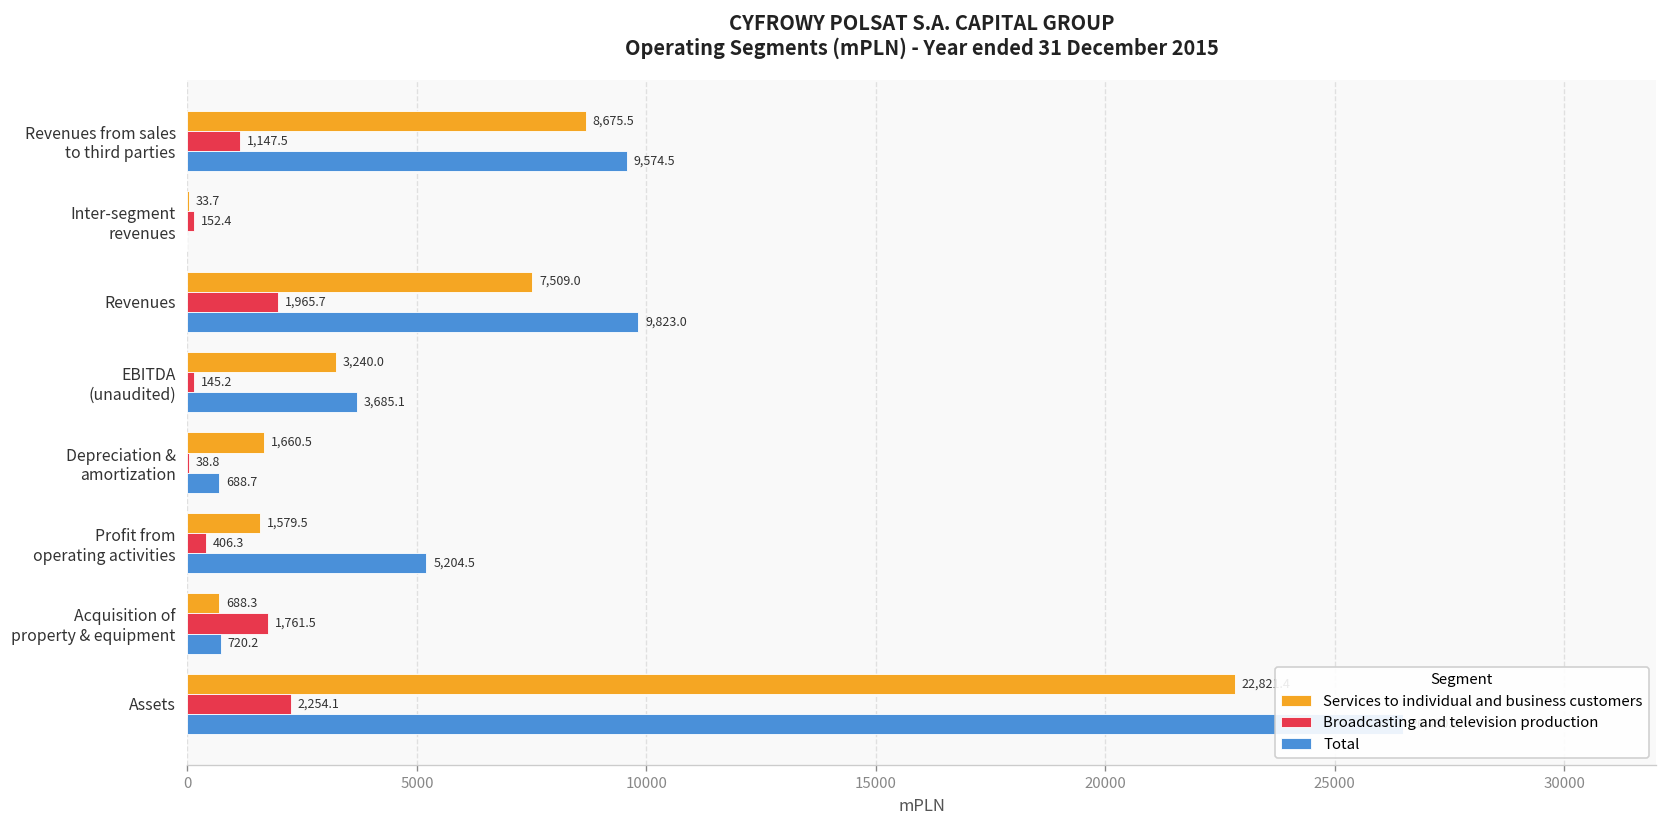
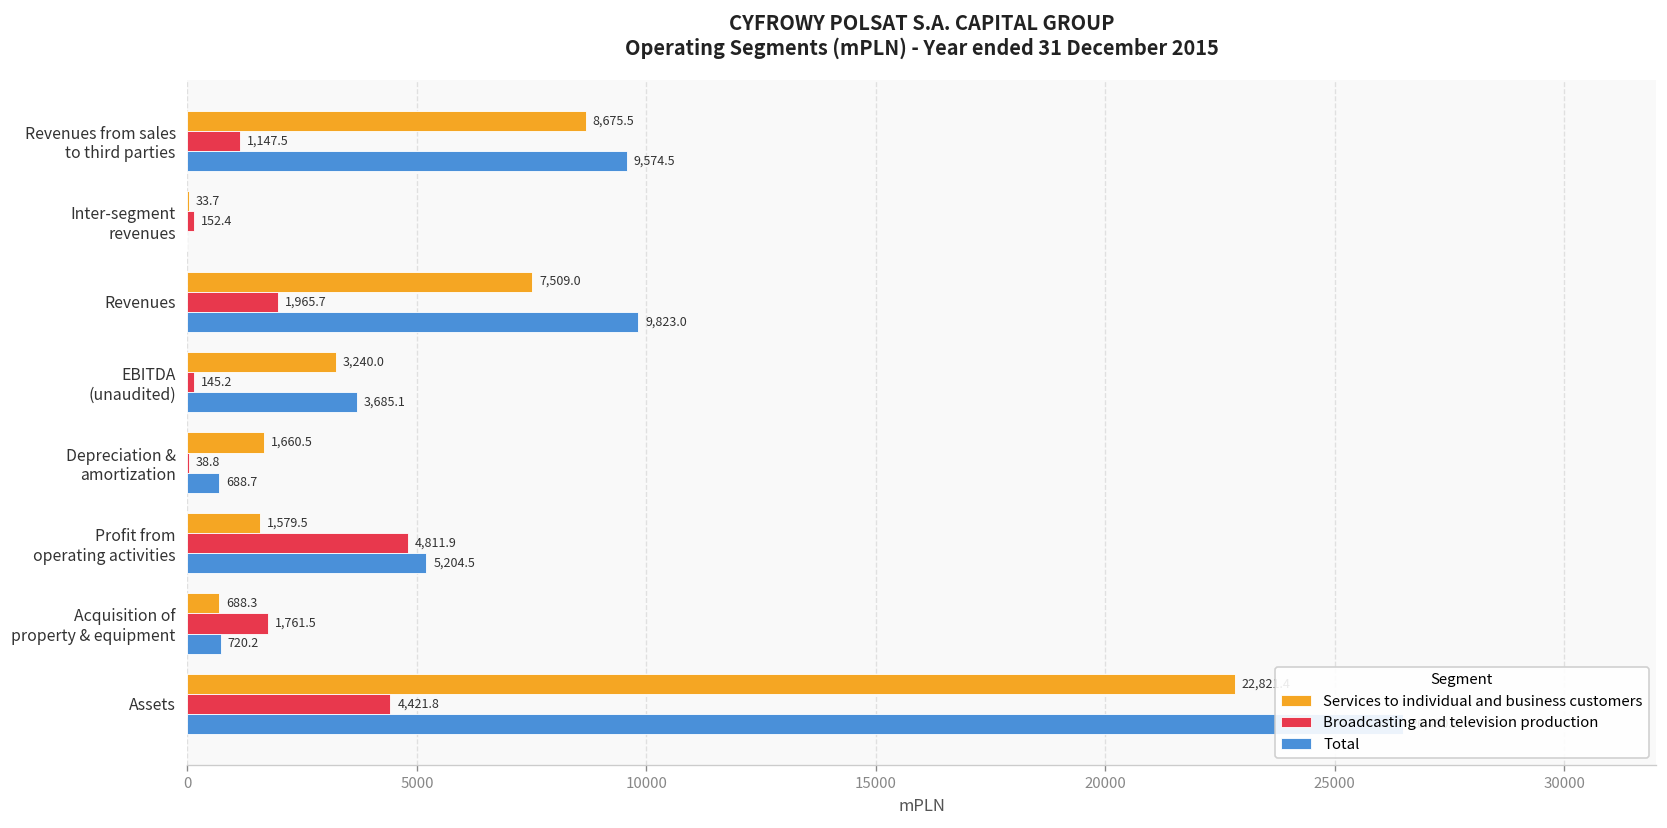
  {
    "Services to individual and business customers": {
      "Revenues from sales to third parties": "8,675.5",
      "Inter-segment revenues": "33.7",
      "Revenues": "7,509.0",
      "EBITDA (unaudited)": "3,240.0",
      "Depreciation & amortization": "1,660.5",
      "Profit from operating activities": "1,579.5",
      "Acquisition of property & equipment": "688.3"
    },
    "Broadcasting and television production": {
      "Revenues from sales to third parties": "1,147.5",
      "Inter-segment revenues": "152.4",
      "Revenues": "1,965.7",
      "EBITDA (unaudited)": "145.2",
      "Depreciation & amortization": "38.8",
-     "Profit from operating activities": "406.3",
+     "Profit from operating activities": "4,811.9",
      "Acquisition of property & equipment": "1,761.5",
-     "Assets": "2,254.1"
+     "Assets": "4,421.8"
    },
    "Total": {
      "Revenues from sales to third parties": "9,574.5",
      "Revenues": "9,823.0",
      "EBITDA (unaudited)": "3,685.1",
      "Depreciation & amortization": "688.7",
      "Profit from operating activities": "5,204.5",
      "Acquisition of property & equipment": "720.2"
    }
  }
